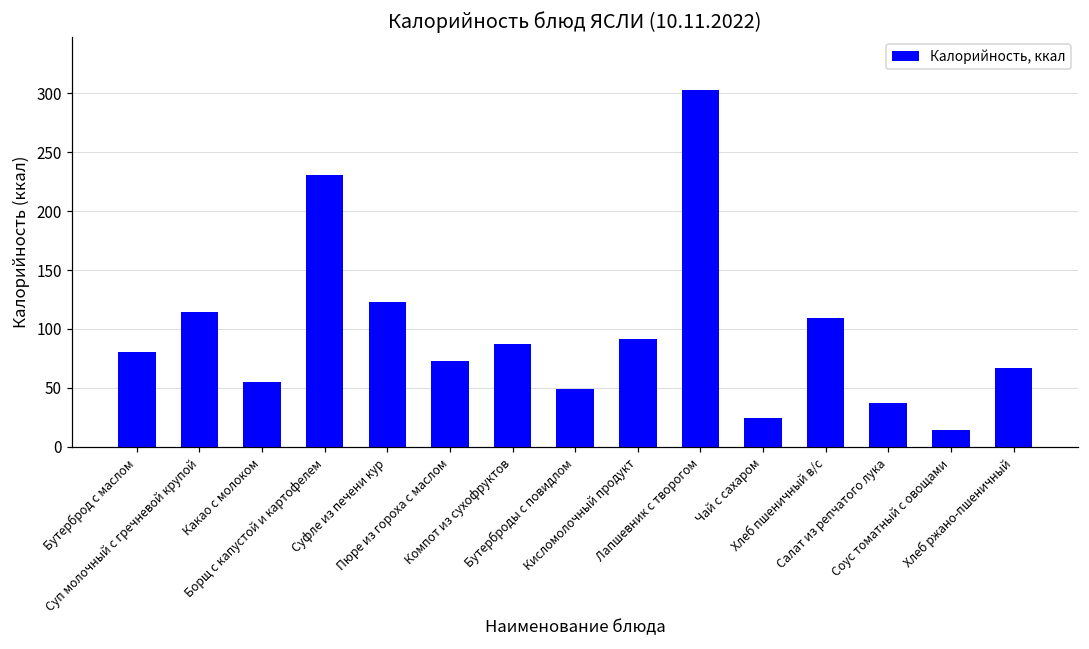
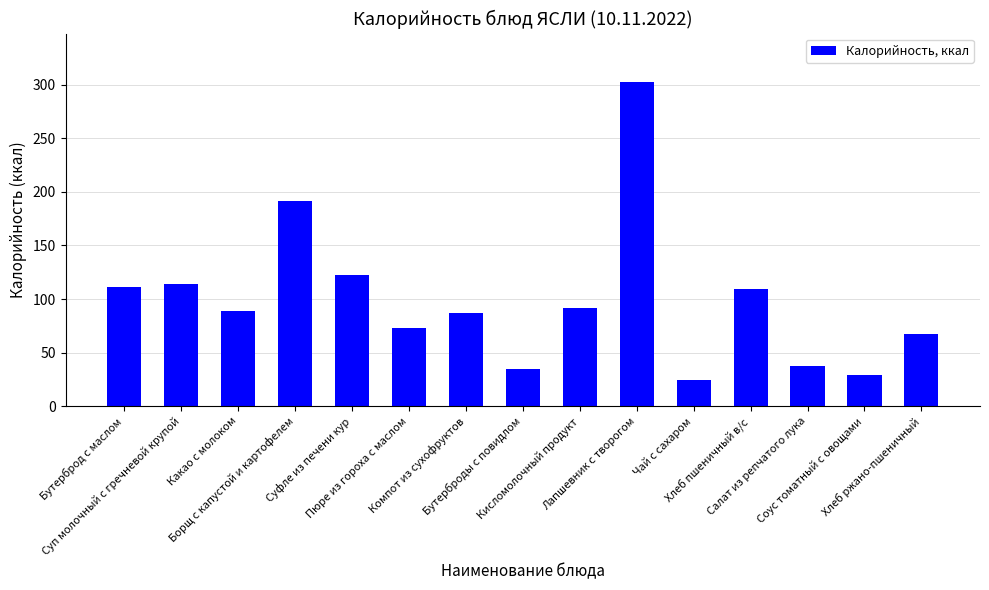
  {
-   "Бутерброд с маслом": 81,
+   "Бутерброд с маслом": 111,
    "Суп молочный с гречневой крупой": 114,
-   "Какао с молоком": 55,
-   "Борщ с капустой и картофелем": 230,
+   "Какао с молоком": 89,
+   "Борщ с капустой и картофелем": 191,
    "Суфле из печени кур": 123,
    "Пюре из гороха с маслом": 73,
    "Компот из сухофруктов": 87,
-   "Бутерброды с повидлом": 49,
+   "Бутерброды с повидлом": 35,
    "Кисломолочный продукт": 92,
    "Лапшевник с творогом": 302,
    "Чай с сахаром": 25,
    "Хлеб пшеничный в/с": 110,
    "Салат из репчатого лука": 37,
-   "Соус томатный с овощами": 14,
+   "Соус томатный с овощами": 30,
    "Хлеб ржано-пшеничный": 67
  }
